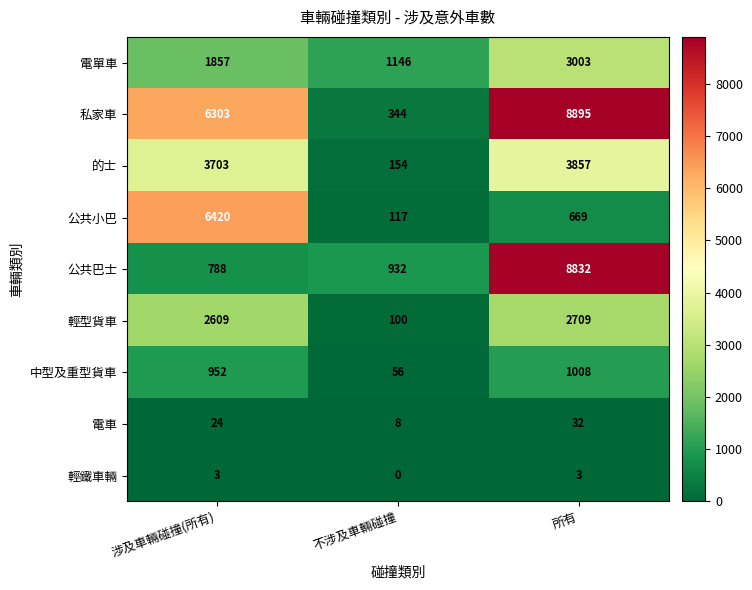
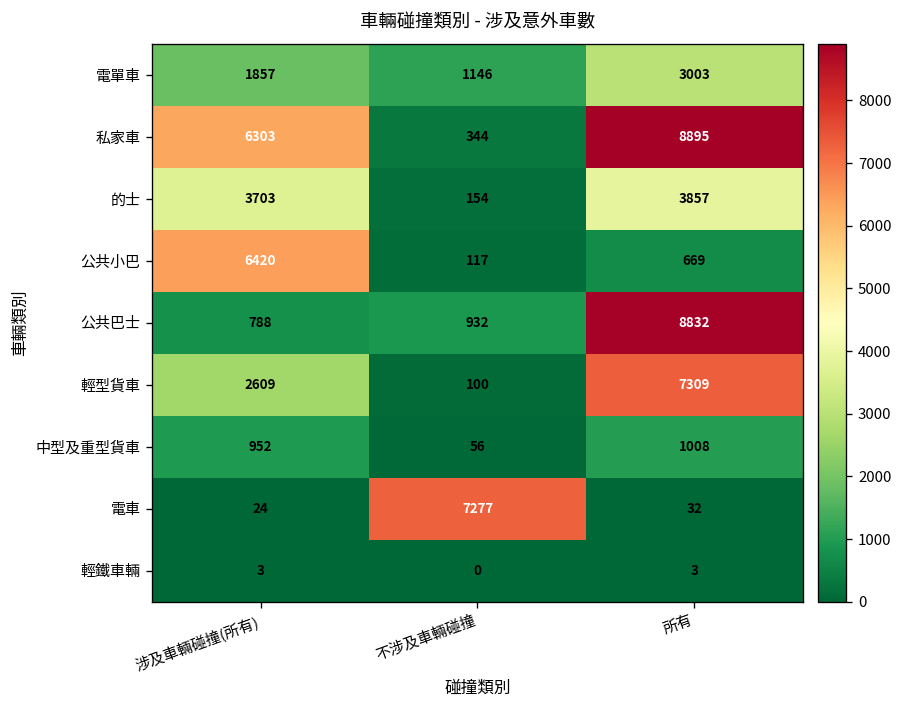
  {
    "電單車": {
      "涉及車輛碰撞(所有)": 1857,
      "不涉及車輛碰撞": 1146,
      "所有": 3003
    },
    "私家車": {
      "涉及車輛碰撞(所有)": 6303,
      "不涉及車輛碰撞": 344,
      "所有": 8895
    },
    "的士": {
      "涉及車輛碰撞(所有)": 3703,
      "不涉及車輛碰撞": 154,
      "所有": 3857
    },
    "公共小巴": {
      "涉及車輛碰撞(所有)": 6420,
      "不涉及車輛碰撞": 117,
      "所有": 669
    },
    "公共巴士": {
      "涉及車輛碰撞(所有)": 788,
      "不涉及車輛碰撞": 932,
      "所有": 8832
    },
    "輕型貨車": {
      "涉及車輛碰撞(所有)": 2609,
      "不涉及車輛碰撞": 100,
-     "所有": 2709
+     "所有": 7309
    },
    "中型及重型貨車": {
      "涉及車輛碰撞(所有)": 952,
      "不涉及車輛碰撞": 56,
      "所有": 1008
    },
    "電車": {
      "涉及車輛碰撞(所有)": 24,
-     "不涉及車輛碰撞": 8,
+     "不涉及車輛碰撞": 7277,
      "所有": 32
    },
    "輕鐵車輛": {
      "涉及車輛碰撞(所有)": 3,
      "不涉及車輛碰撞": 0,
      "所有": 3
    }
  }
